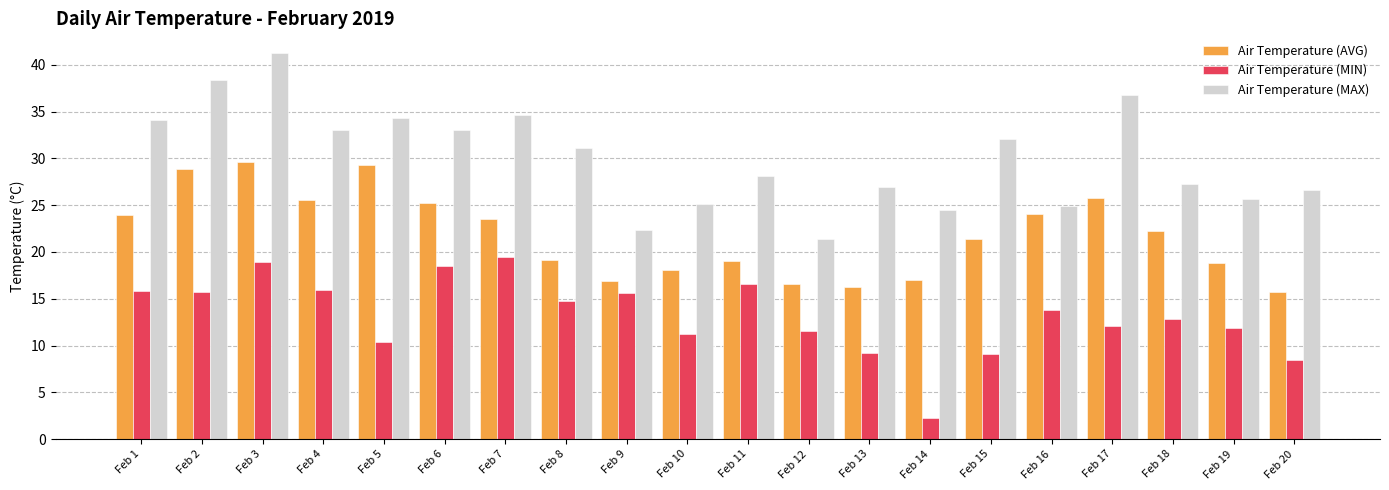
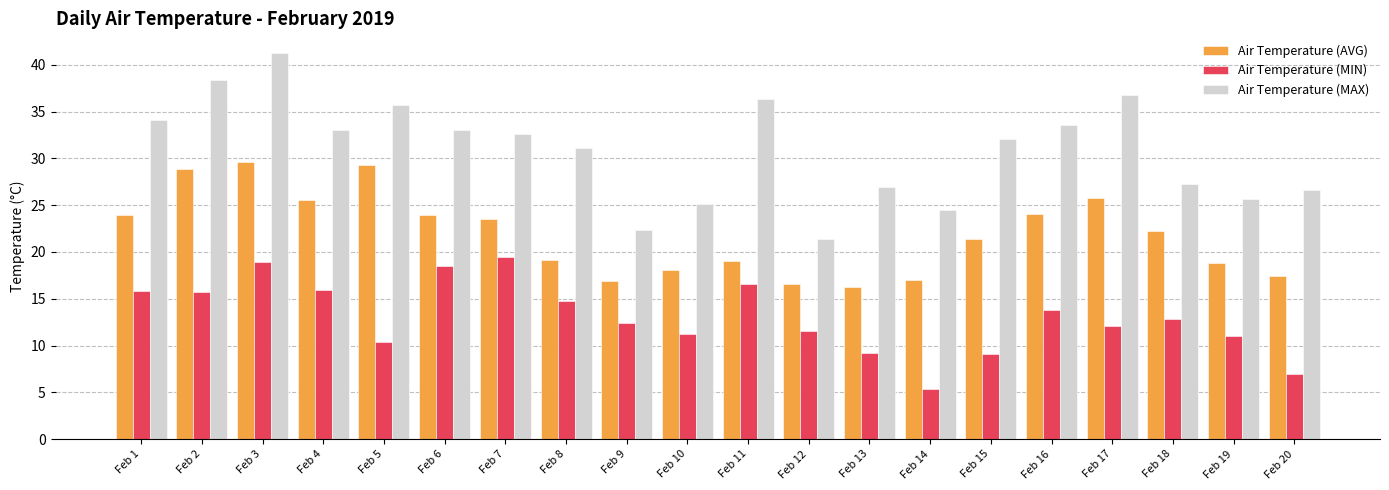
  {
    "Air Temperature (AVG)": {
      "Feb 1": 24,
      "Feb 2": 29,
      "Feb 3": 30,
      "Feb 4": 26,
      "Feb 5": 29,
-     "Feb 6": 25,
+     "Feb 6": 24,
      "Feb 7": 24,
      "Feb 8": 19,
      "Feb 9": 17,
      "Feb 10": 18,
      "Feb 11": 19,
      "Feb 12": 17,
      "Feb 13": 16,
      "Feb 14": 17,
      "Feb 15": 21,
      "Feb 16": 24,
      "Feb 17": 26,
      "Feb 18": 22,
      "Feb 19": 19,
-     "Feb 20": 16
+     "Feb 20": 17
    },
    "Air Temperature (MIN)": {
      "Feb 1": 16,
      "Feb 2": 16,
      "Feb 3": 19,
      "Feb 4": 16,
      "Feb 5": 10,
      "Feb 6": 19,
      "Feb 7": 20,
      "Feb 8": 15,
-     "Feb 9": 16,
+     "Feb 9": 12,
      "Feb 10": 11,
      "Feb 11": 17,
      "Feb 12": 12,
      "Feb 13": 9,
-     "Feb 14": 2,
+     "Feb 14": 5,
      "Feb 15": 9,
      "Feb 16": 14,
      "Feb 17": 12,
      "Feb 18": 13,
-     "Feb 19": 12,
-     "Feb 20": 8
+     "Feb 19": 11,
+     "Feb 20": 7
    },
    "Air Temperature (MAX)": {
      "Feb 1": 34,
      "Feb 2": 38,
      "Feb 3": 41,
      "Feb 4": 33,
-     "Feb 5": 34,
+     "Feb 5": 36,
      "Feb 6": 33,
-     "Feb 7": 35,
+     "Feb 7": 33,
      "Feb 8": 31,
      "Feb 9": 22,
      "Feb 10": 25,
-     "Feb 11": 28,
+     "Feb 11": 36,
      "Feb 12": 21,
      "Feb 13": 27,
      "Feb 14": 25,
      "Feb 15": 32,
-     "Feb 16": 25,
+     "Feb 16": 34,
      "Feb 17": 37,
      "Feb 18": 27,
      "Feb 19": 26,
      "Feb 20": 27
    }
  }
